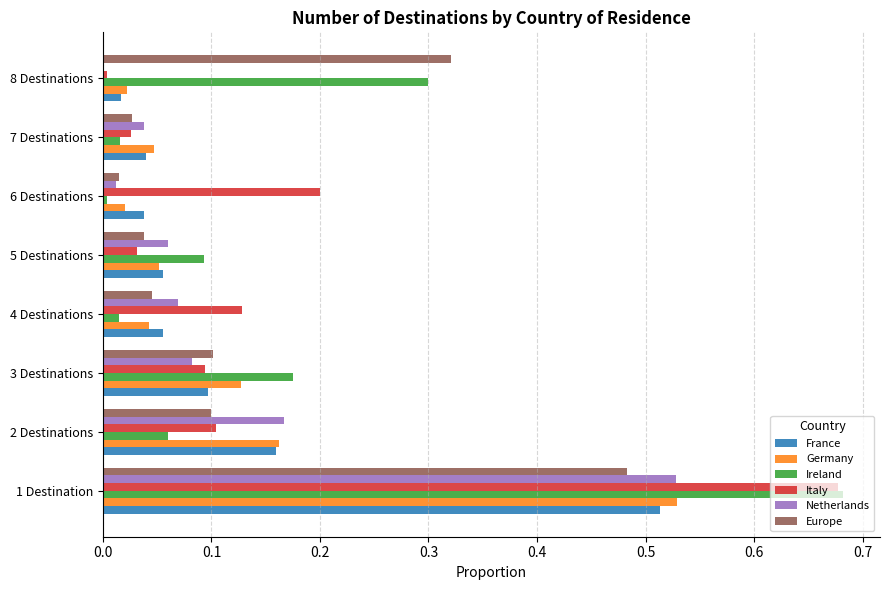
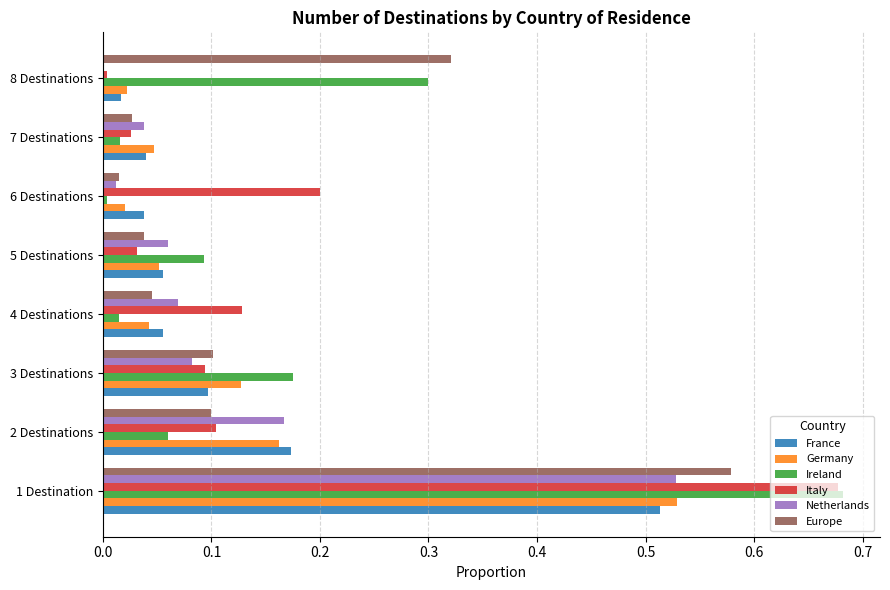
  {
    "France": {
      "8 Destinations": 0.017,
      "7 Destinations": 0.040,
      "6 Destinations": 0.038,
      "5 Destinations": 0.055,
      "4 Destinations": 0.055,
      "3 Destinations": 0.097,
-     "2 Destinations": 0.159,
+     "2 Destinations": 0.173,
      "1 Destination": 0.513
    },
    "Germany": {
      "8 Destinations": 0.022,
      "7 Destinations": 0.047,
      "6 Destinations": 0.020,
      "5 Destinations": 0.052,
      "4 Destinations": 0.042,
      "3 Destinations": 0.127,
      "2 Destinations": 0.162,
      "1 Destination": 0.529
    },
    "Ireland": {
      "8 Destinations": 0.300,
      "7 Destinations": 0.016,
      "6 Destinations": 0.004,
      "5 Destinations": 0.093,
      "4 Destinations": 0.015,
      "3 Destinations": 0.175,
      "2 Destinations": 0.060
    },
    "Italy": {
      "8 Destinations": 0.004,
      "7 Destinations": 0.026,
      "6 Destinations": 0.200,
      "5 Destinations": 0.031,
      "4 Destinations": 0.128,
      "3 Destinations": 0.094,
      "2 Destinations": 0.104
    },
    "Netherlands": {
      "8 Destinations": 0.000,
      "7 Destinations": 0.038,
      "6 Destinations": 0.012,
      "5 Destinations": 0.060,
      "4 Destinations": 0.069,
      "3 Destinations": 0.082,
      "2 Destinations": 0.167,
      "1 Destination": 0.528
    },
    "Europe": {
      "8 Destinations": 0.321,
      "7 Destinations": 0.027,
      "6 Destinations": 0.015,
      "5 Destinations": 0.038,
      "4 Destinations": 0.045,
      "3 Destinations": 0.101,
      "2 Destinations": 0.100,
-     "1 Destination": 0.483
+     "1 Destination": 0.579
    }
  }
